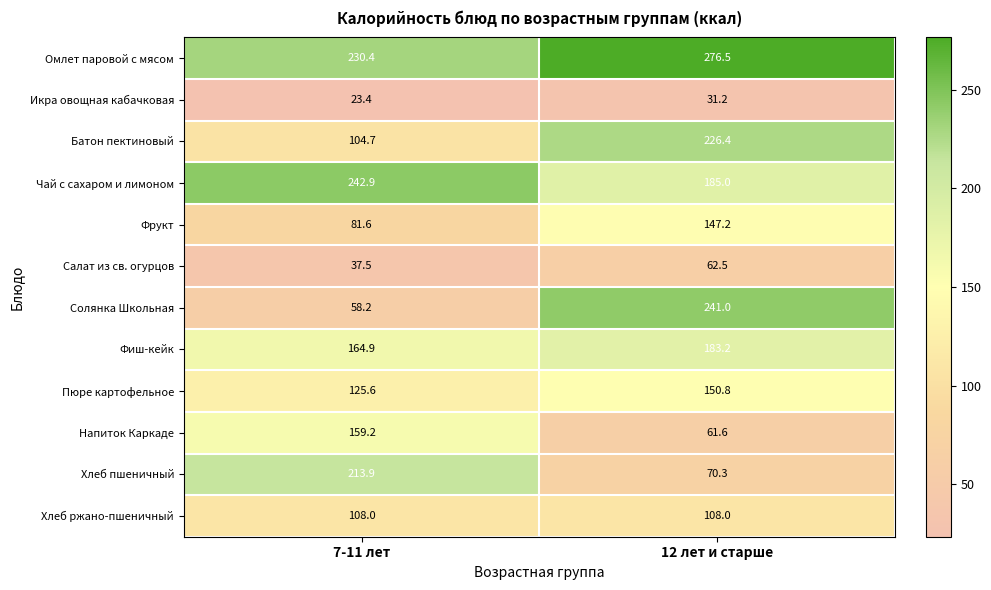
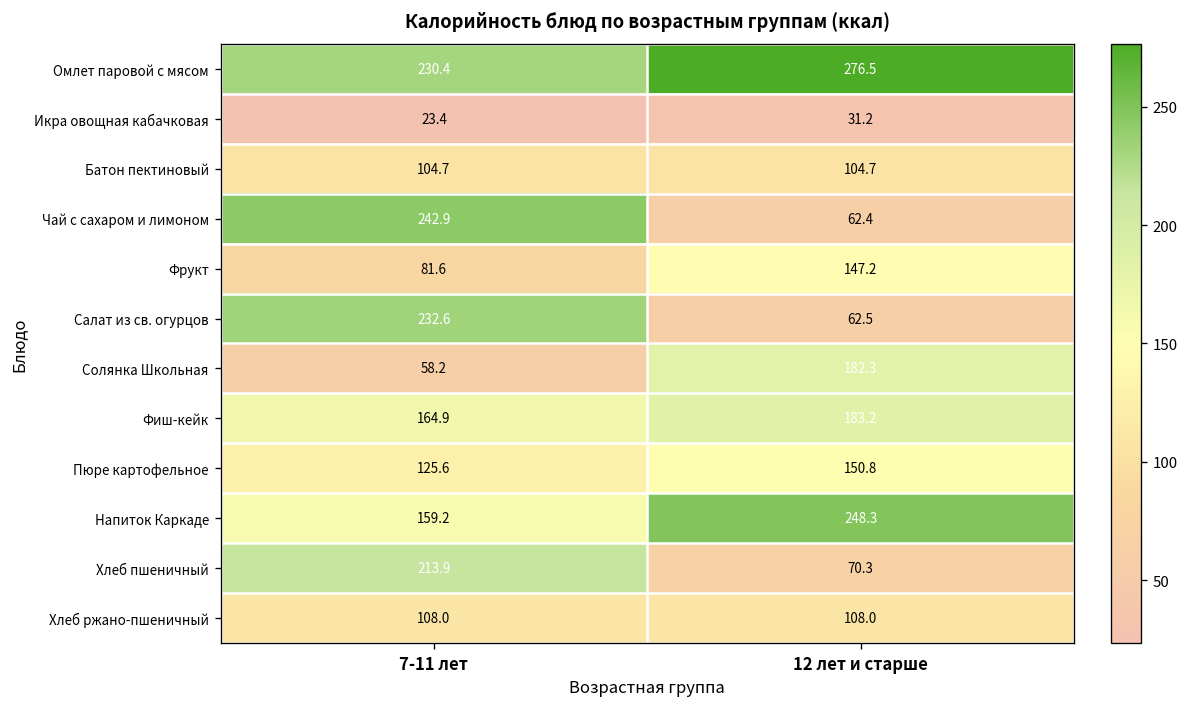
  {
    "Омлет паровой с мясом": {
      "7-11 лет": 230.4,
      "12 лет и старше": 276.5
    },
    "Икра овощная кабачковая": {
      "7-11 лет": 23.4,
      "12 лет и старше": 31.2
    },
    "Батон пектиновый": {
      "7-11 лет": 104.7,
-     "12 лет и старше": 226.4
+     "12 лет и старше": 104.7
    },
    "Чай с сахаром и лимоном": {
      "7-11 лет": 242.9,
-     "12 лет и старше": 185.0
+     "12 лет и старше": 62.4
    },
    "Фрукт": {
      "7-11 лет": 81.6,
      "12 лет и старше": 147.2
    },
    "Салат из св. огурцов": {
-     "7-11 лет": 37.5,
+     "7-11 лет": 232.6,
      "12 лет и старше": 62.5
    },
    "Солянка Школьная": {
      "7-11 лет": 58.2,
-     "12 лет и старше": 241.0
+     "12 лет и старше": 182.3
    },
    "Фиш-кейк": {
      "7-11 лет": 164.9,
      "12 лет и старше": 183.2
    },
    "Пюре картофельное": {
      "7-11 лет": 125.6,
      "12 лет и старше": 150.8
    },
    "Напиток Каркаде": {
      "7-11 лет": 159.2,
-     "12 лет и старше": 61.6
+     "12 лет и старше": 248.3
    },
    "Хлеб пшеничный": {
      "7-11 лет": 213.9,
      "12 лет и старше": 70.3
    },
    "Хлеб ржано-пшеничный": {
      "7-11 лет": 108.0,
      "12 лет и старше": 108.0
    }
  }
